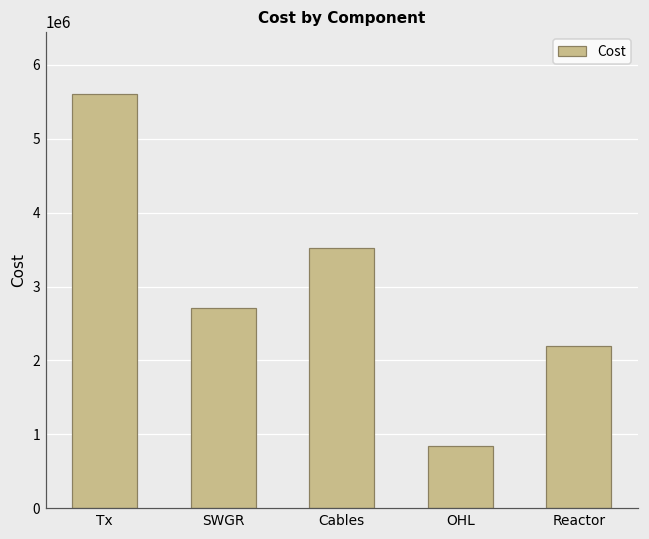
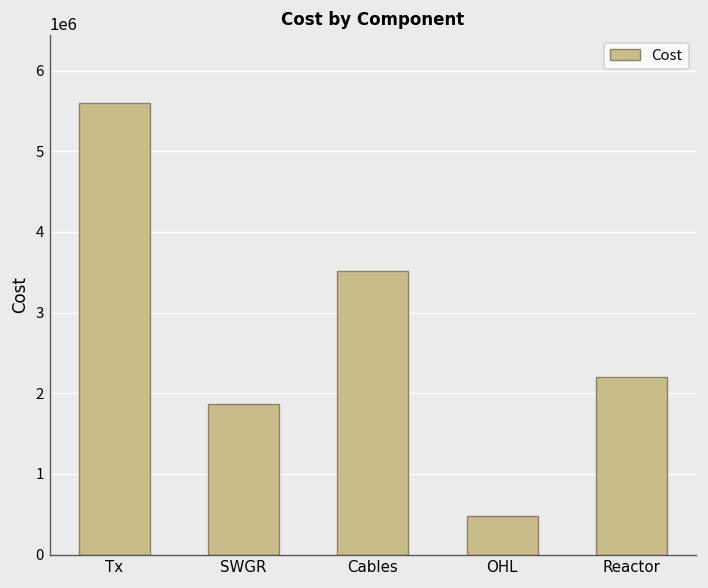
  {
    "Tx": 5600000,
-   "SWGR": 2700000,
+   "SWGR": 1900000,
    "Cables": 3500000,
-   "OHL": 800000,
+   "OHL": 500000,
    "Reactor": 2200000
  }
